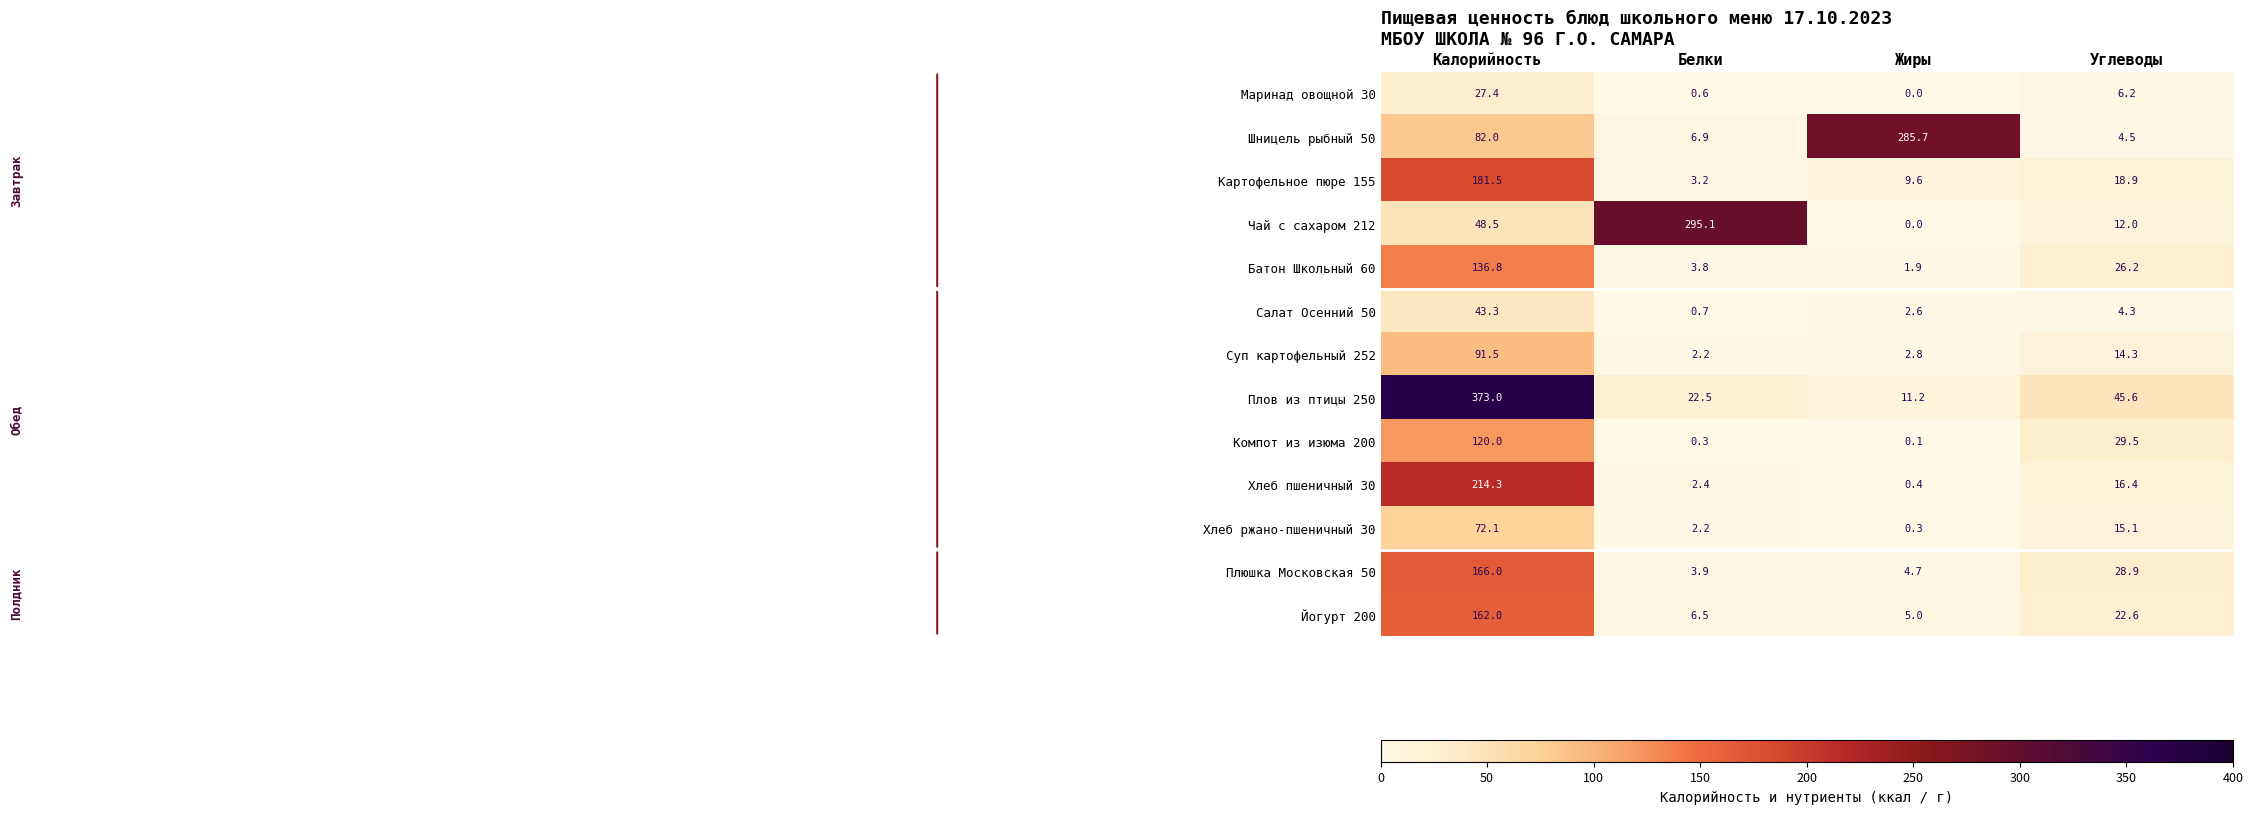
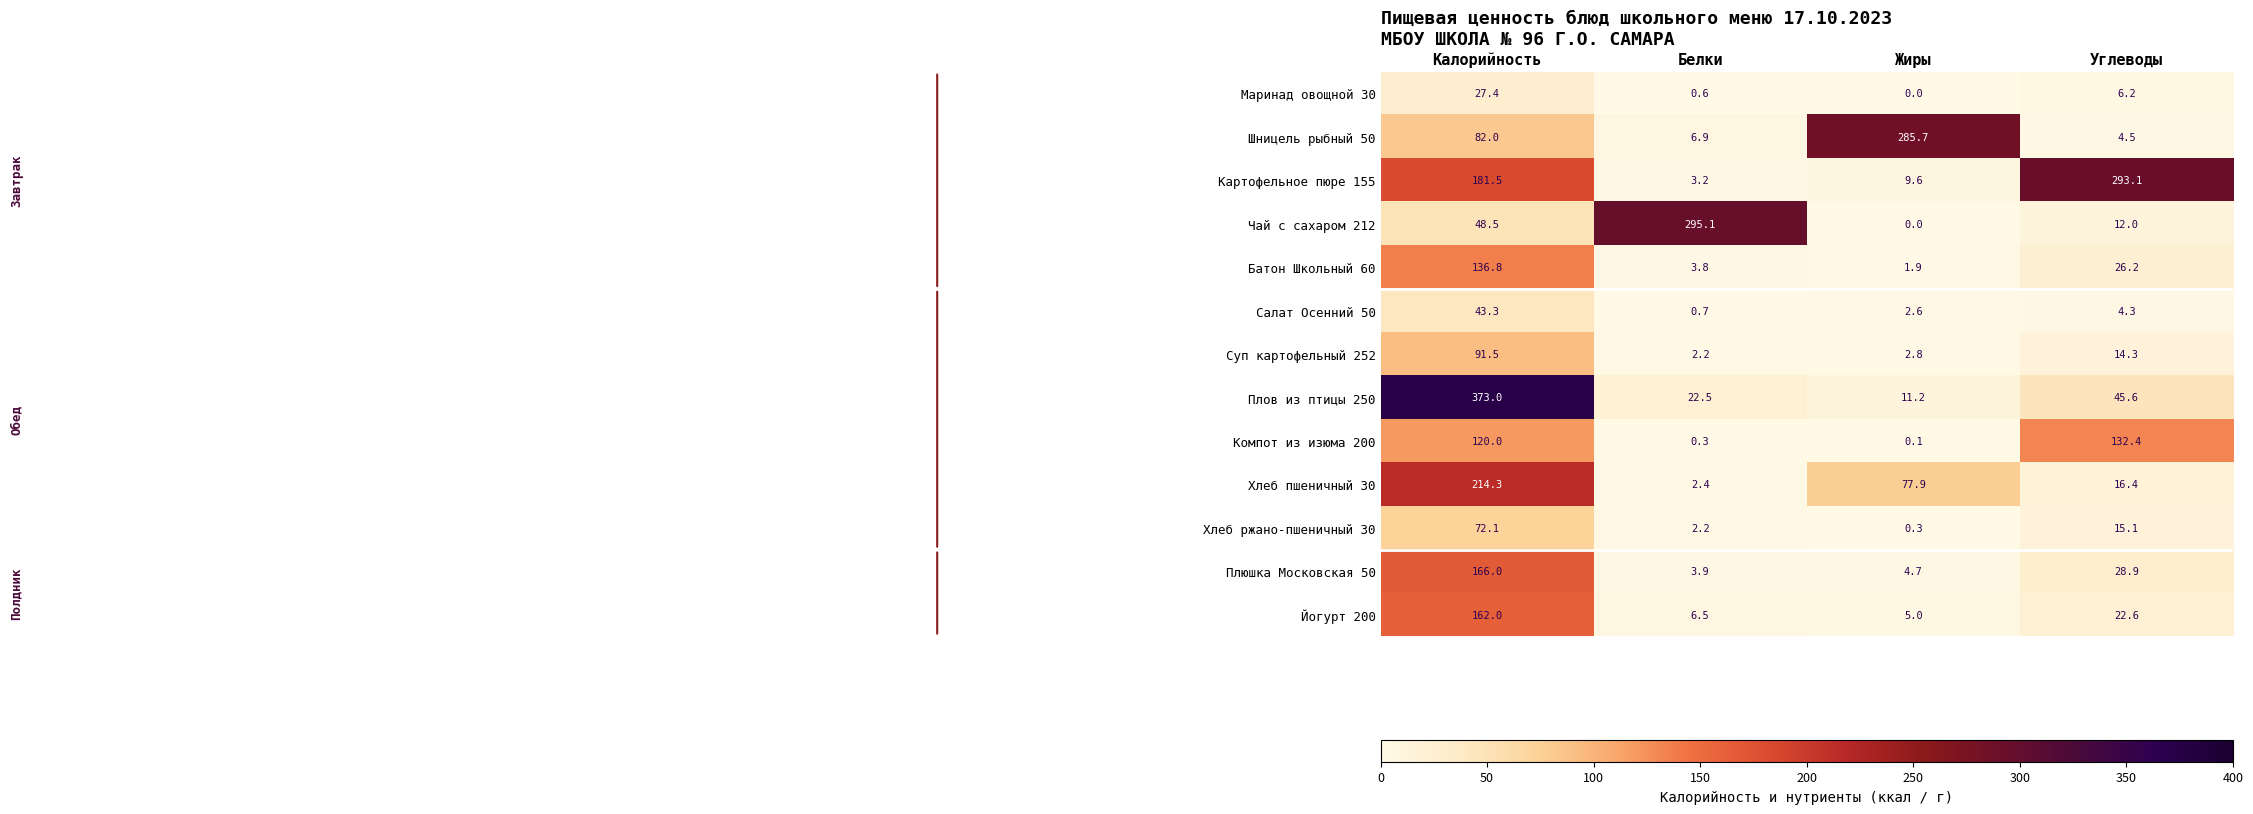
  {
    "Маринад овощной 30": {
      "Калорийность": 27.4,
      "Белки": 0.6,
      "Жиры": 0.0,
      "Углеводы": 6.2
    },
    "Шницель рыбный 50": {
      "Калорийность": 82.0,
      "Белки": 6.9,
      "Жиры": 285.7,
      "Углеводы": 4.5
    },
    "Картофельное пюре 155": {
      "Калорийность": 181.5,
      "Белки": 3.2,
      "Жиры": 9.6,
-     "Углеводы": 18.9
+     "Углеводы": 293.1
    },
    "Чай с сахаром 212": {
      "Калорийность": 48.5,
      "Белки": 295.1,
      "Жиры": 0.0,
      "Углеводы": 12.0
    },
    "Батон Школьный 60": {
      "Калорийность": 136.8,
      "Белки": 3.8,
      "Жиры": 1.9,
      "Углеводы": 26.2
    },
    "Салат Осенний 50": {
      "Калорийность": 43.3,
      "Белки": 0.7,
      "Жиры": 2.6,
      "Углеводы": 4.3
    },
    "Суп картофельный 252": {
      "Калорийность": 91.5,
      "Белки": 2.2,
      "Жиры": 2.8,
      "Углеводы": 14.3
    },
    "Плов из птицы 250": {
      "Калорийность": 373.0,
      "Белки": 22.5,
      "Жиры": 11.2,
      "Углеводы": 45.6
    },
    "Компот из изюма 200": {
      "Калорийность": 120.0,
      "Белки": 0.3,
      "Жиры": 0.1,
-     "Углеводы": 29.5
+     "Углеводы": 132.4
    },
    "Хлеб пшеничный 30": {
      "Калорийность": 214.3,
      "Белки": 2.4,
-     "Жиры": 0.4,
+     "Жиры": 77.9,
      "Углеводы": 16.4
    },
    "Хлеб ржано-пшеничный 30": {
      "Калорийность": 72.1,
      "Белки": 2.2,
      "Жиры": 0.3,
      "Углеводы": 15.1
    },
    "Плюшка Московская 50": {
      "Калорийность": 166.0,
      "Белки": 3.9,
      "Жиры": 4.7,
      "Углеводы": 28.9
    },
    "Йогурт 200": {
      "Калорийность": 162.0,
      "Белки": 6.5,
      "Жиры": 5.0,
      "Углеводы": 22.6
    }
  }
